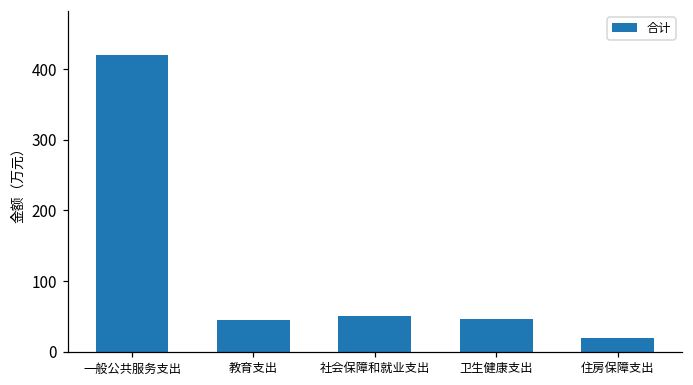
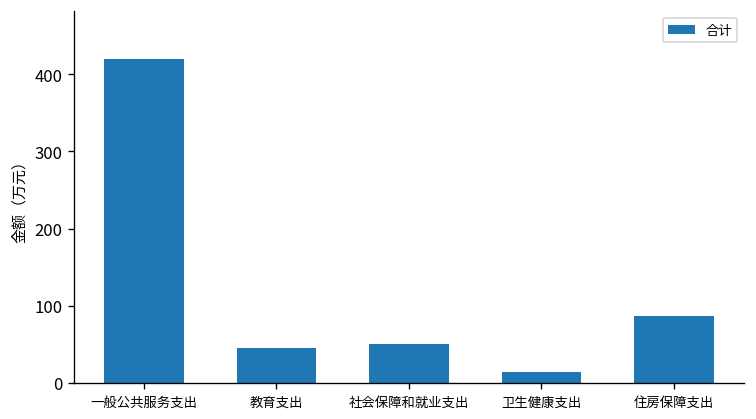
  {
    "一般公共服务支出": 420,
    "教育支出": 50,
    "社会保障和就业支出": 50,
-   "卫生健康支出": 50,
-   "住房保障支出": 20
+   "卫生健康支出": 10,
+   "住房保障支出": 90
  }
